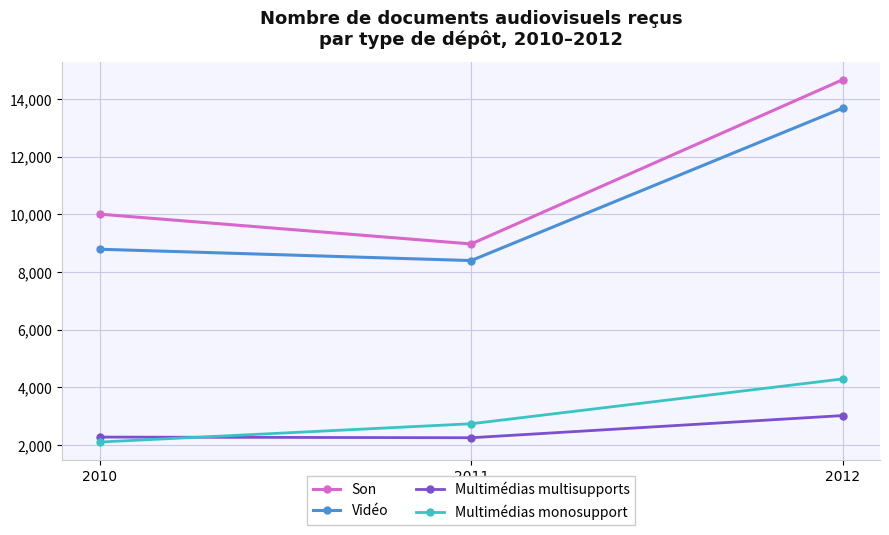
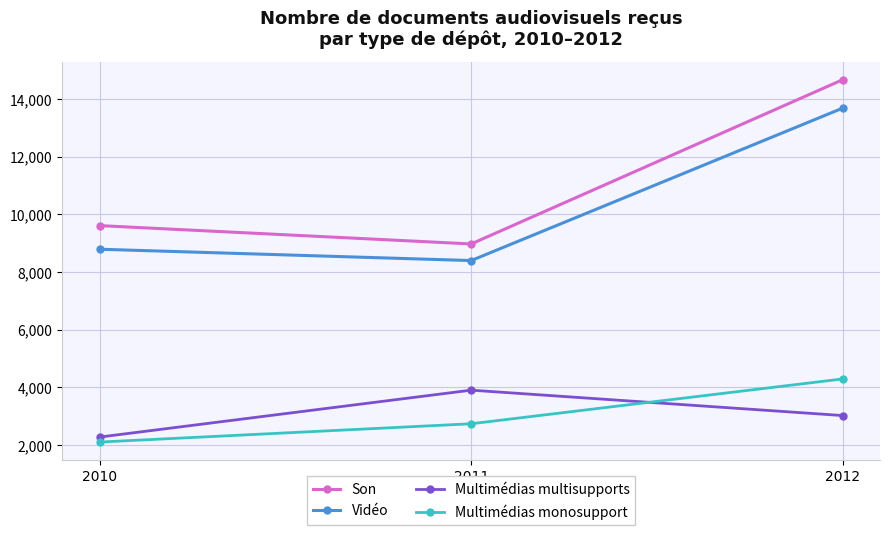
  {
    "Son": {
-     "2010": "10,000",
+     "2010": "9,600",
      "2011": "9,000",
      "2012": "14,700"
    },
    "Multimédias multisupports": {
      "2010": "2,300",
-     "2011": "2,300",
+     "2011": "3,900",
      "2012": "3,000"
    }
  }
